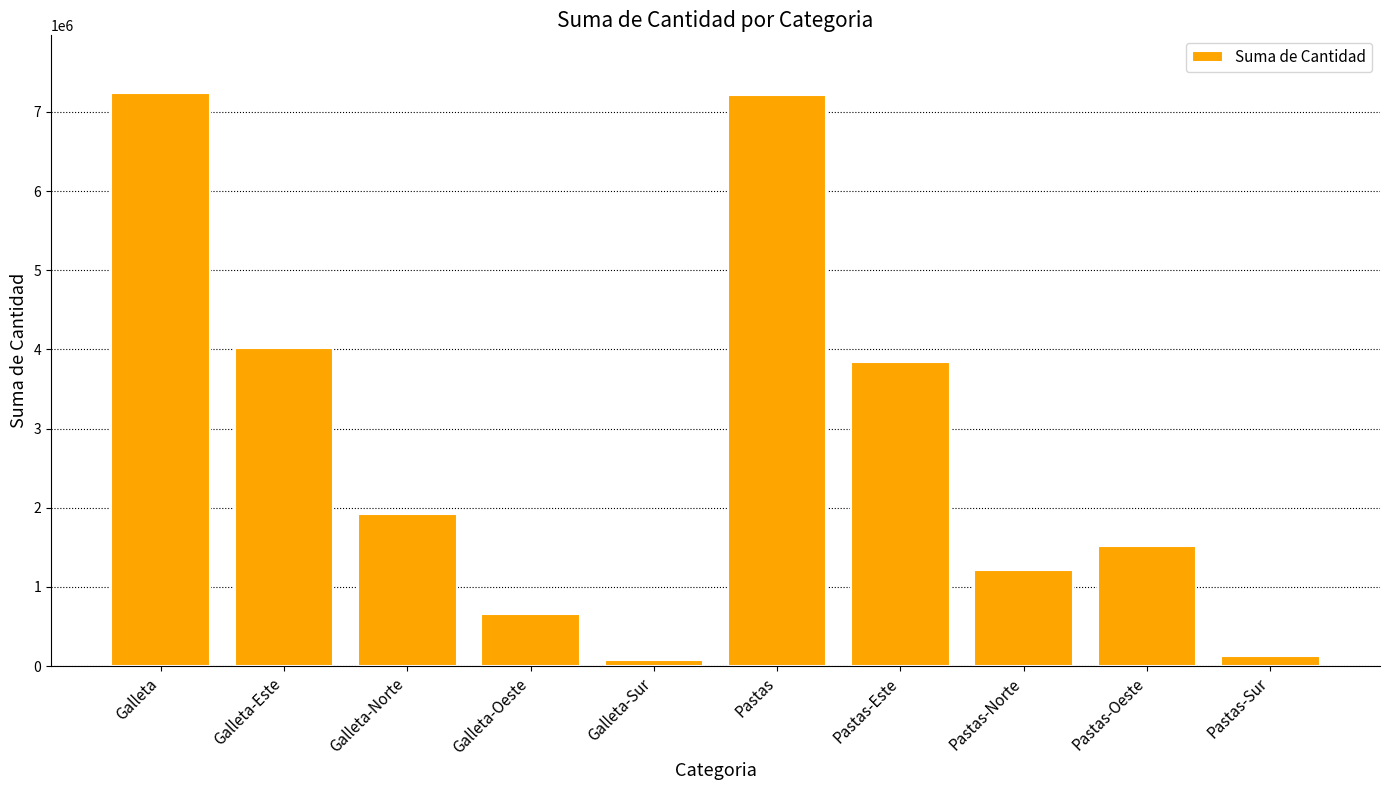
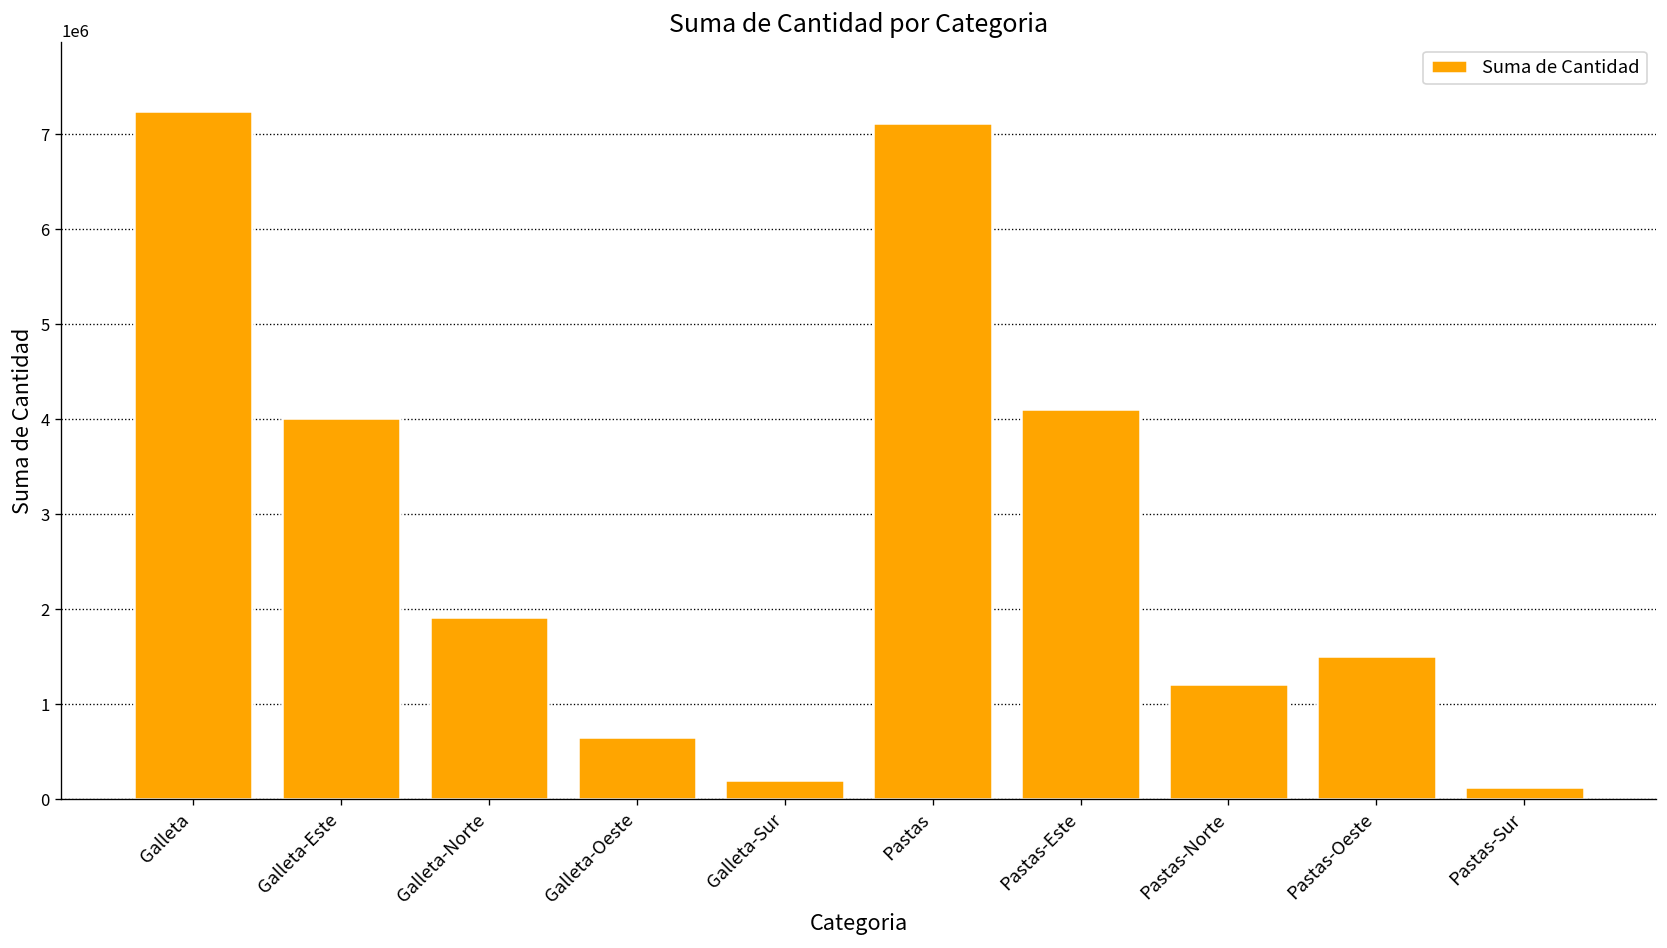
  {
    "Galleta": 7200000,
    "Galleta-Este": 4000000,
    "Galleta-Norte": 1900000,
    "Galleta-Oeste": 700000,
-   "Galleta-Sur": 100000,
-   "Pastas": 7200000,
-   "Pastas-Este": 3800000,
+   "Galleta-Sur": 200000,
+   "Pastas": 7100000,
+   "Pastas-Este": 4100000,
    "Pastas-Norte": 1200000,
    "Pastas-Oeste": 1500000,
    "Pastas-Sur": 100000
  }
